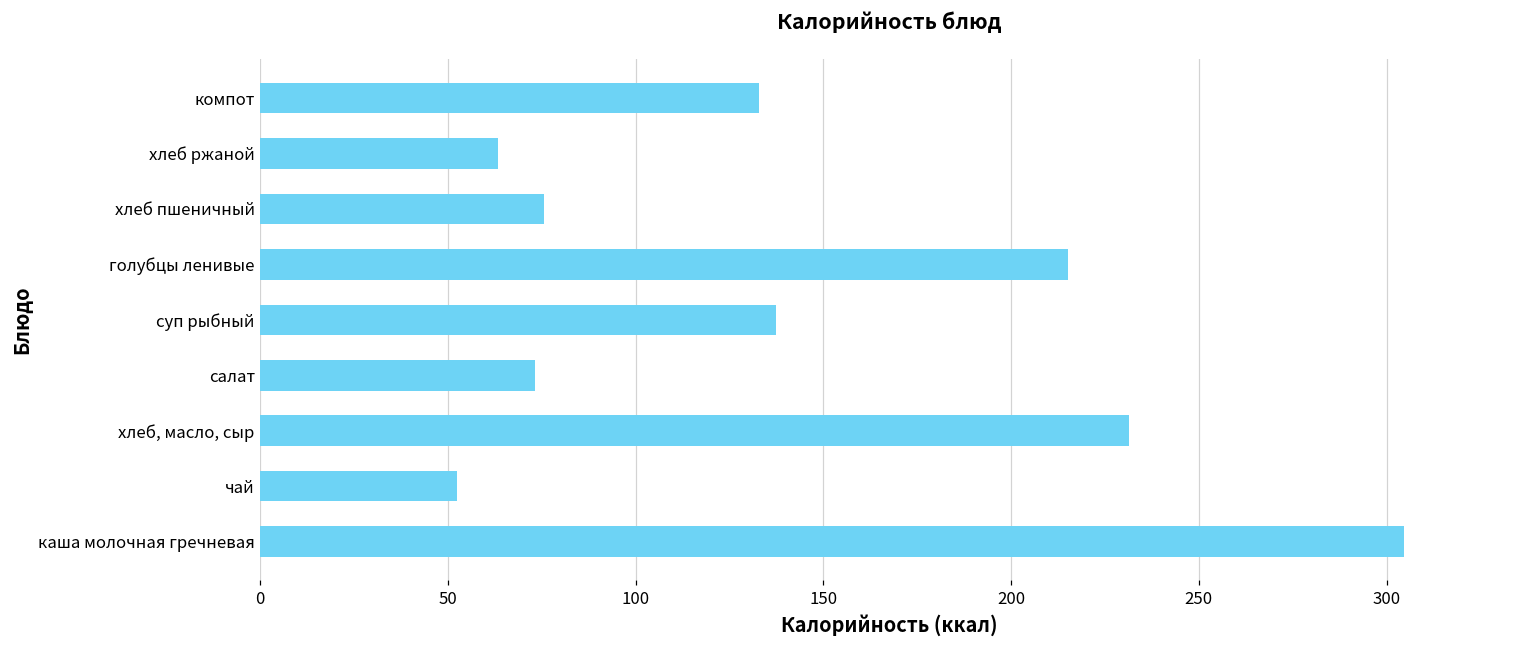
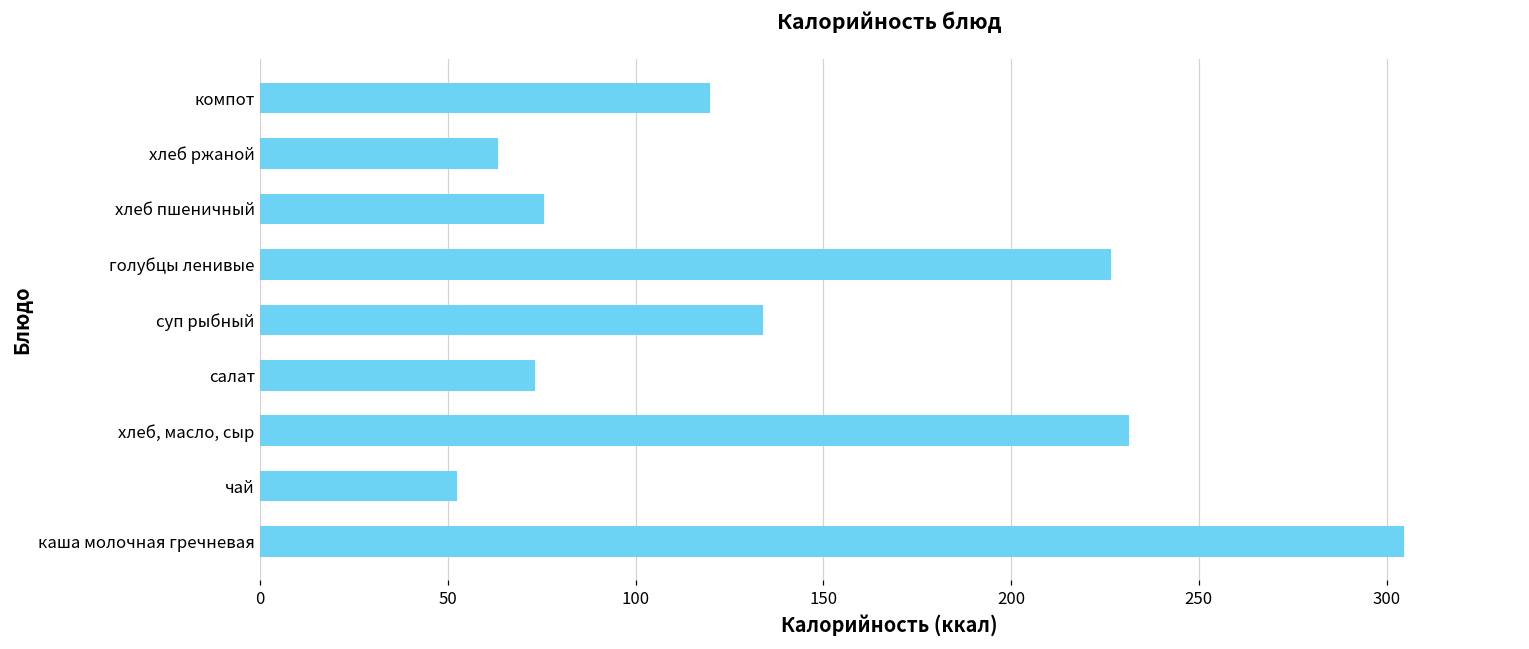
  {
-   "компот": 133,
+   "компот": 120,
    "хлеб ржаной": 63,
    "хлеб пшеничный": 76,
-   "голубцы ленивые": 215,
-   "суп рыбный": 137,
+   "голубцы ленивые": 227,
+   "суп рыбный": 134,
    "салат": 73,
    "хлеб, масло, сыр": 232,
    "чай": 53,
    "каша молочная гречневая": 305
  }
